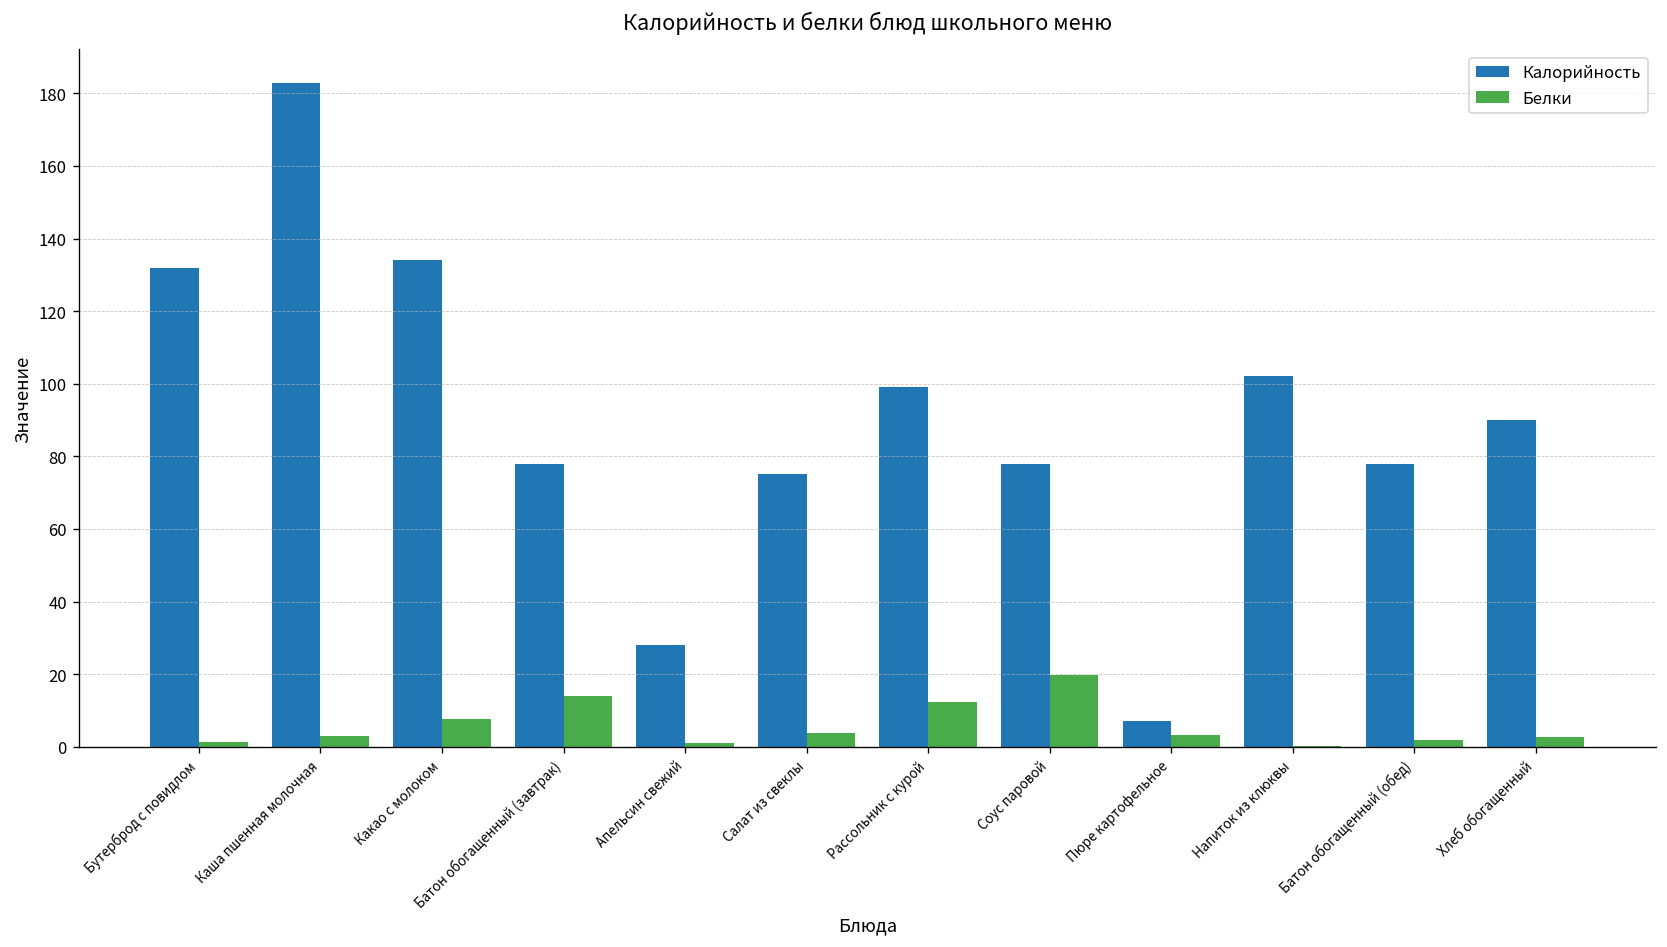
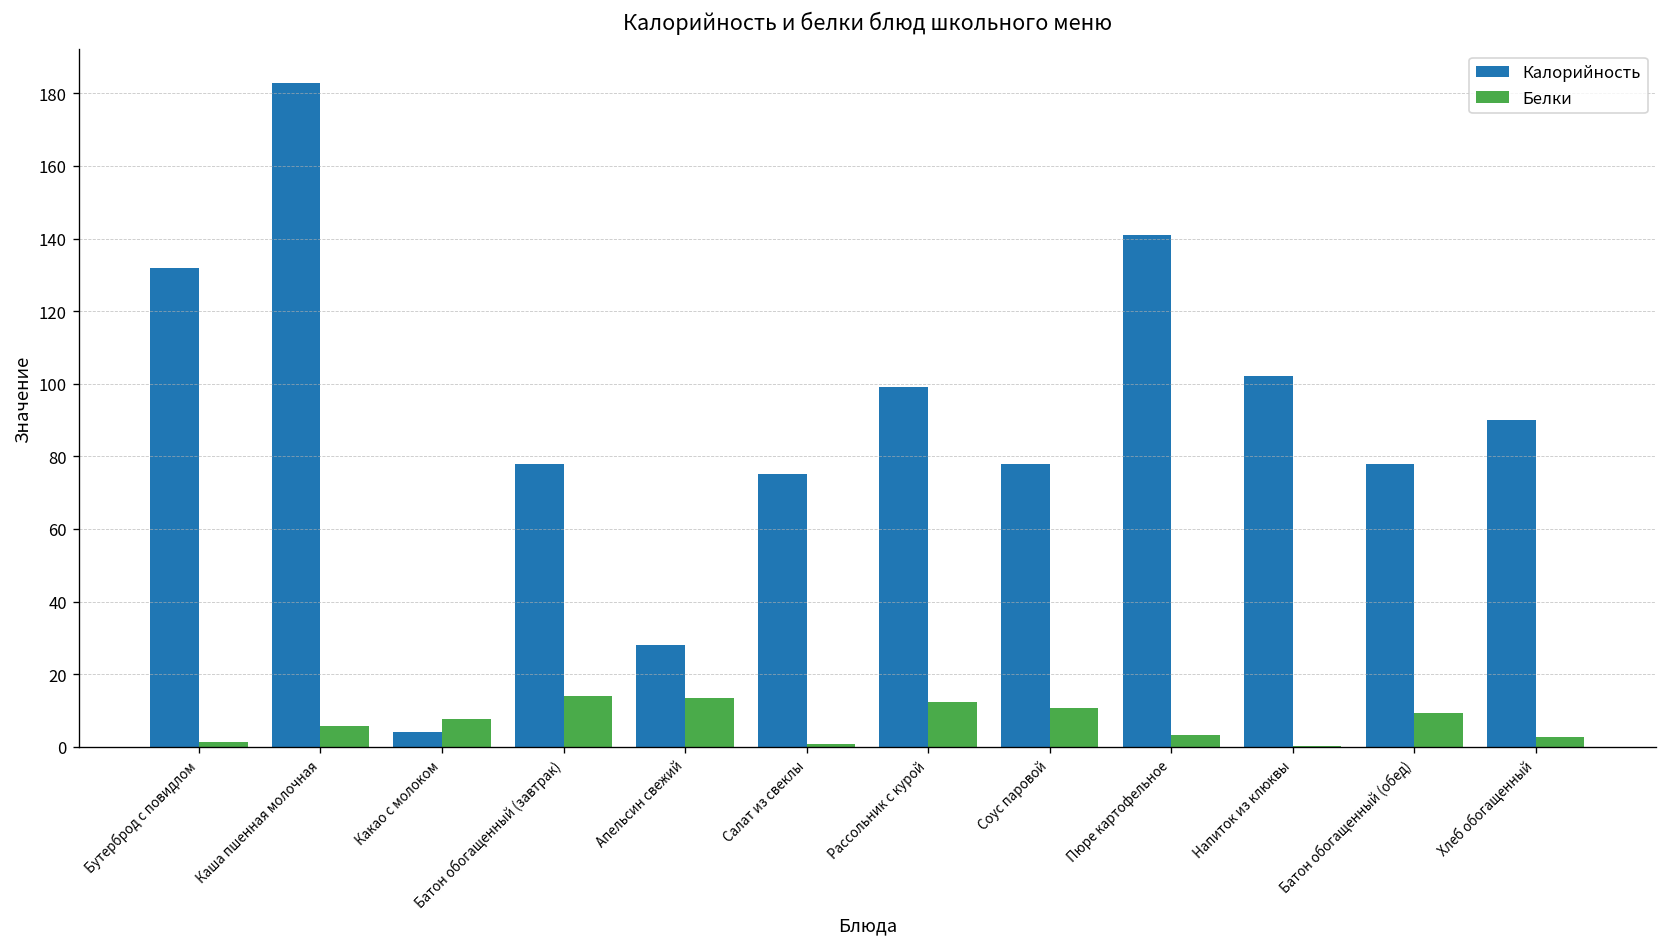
  {
    "Калорийность": {
      "Бутерброд с повидлом": 132,
      "Каша пшенная молочная": 183,
-     "Какао с молоком": 134,
+     "Какао с молоком": 4,
      "Батон обогащенный (завтрак)": 78,
      "Апельсин свежий": 28,
      "Салат из свеклы": 75,
      "Рассольник с курой": 99,
      "Соус паровой": 78,
-     "Пюре картофельное": 7,
+     "Пюре картофельное": 141,
      "Напиток из клюквы": 102,
      "Батон обогащенный (обед)": 78,
      "Хлеб обогащенный": 90
    },
    "Белки": {
      "Бутерброд с повидлом": 1,
-     "Каша пшенная молочная": 3,
+     "Каша пшенная молочная": 6,
      "Какао с молоком": 8,
      "Батон обогащенный (завтрак)": 14,
-     "Апельсин свежий": 1,
-     "Салат из свеклы": 4,
+     "Апельсин свежий": 14,
+     "Салат из свеклы": 1,
      "Рассольник с курой": 12,
-     "Соус паровой": 20,
+     "Соус паровой": 11,
      "Пюре картофельное": 3,
-     "Батон обогащенный (обед)": 2,
+     "Батон обогащенный (обед)": 9,
      "Хлеб обогащенный": 3
    }
  }
